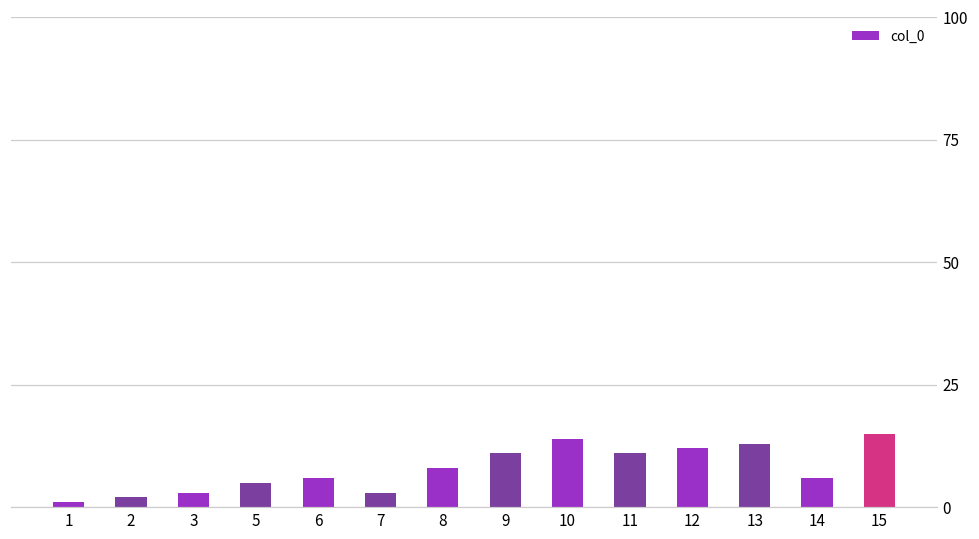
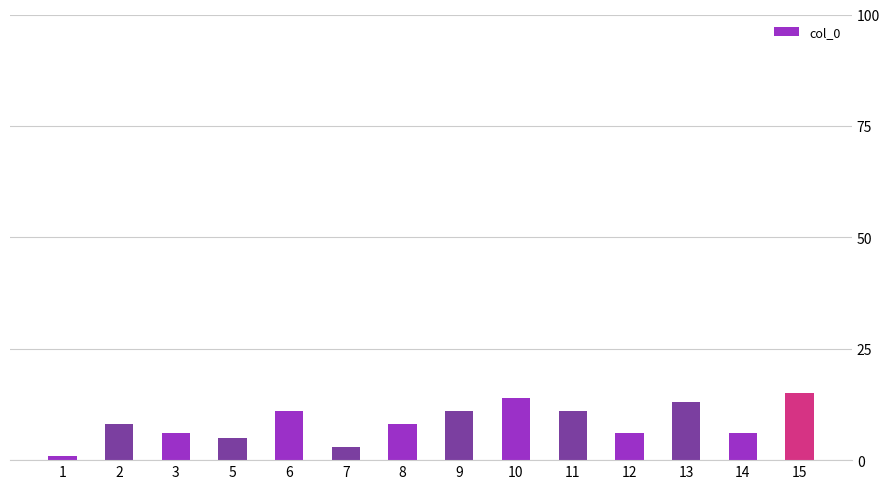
  {
    "1": 1,
-   "2": 2,
-   "3": 3,
+   "2": 8,
+   "3": 6,
    "5": 5,
-   "6": 6,
+   "6": 11,
    "7": 3,
    "8": 8,
    "9": 11,
    "10": 14,
    "11": 11,
-   "12": 12,
+   "12": 6,
    "13": 13,
    "14": 6,
    "15": 15
  }
